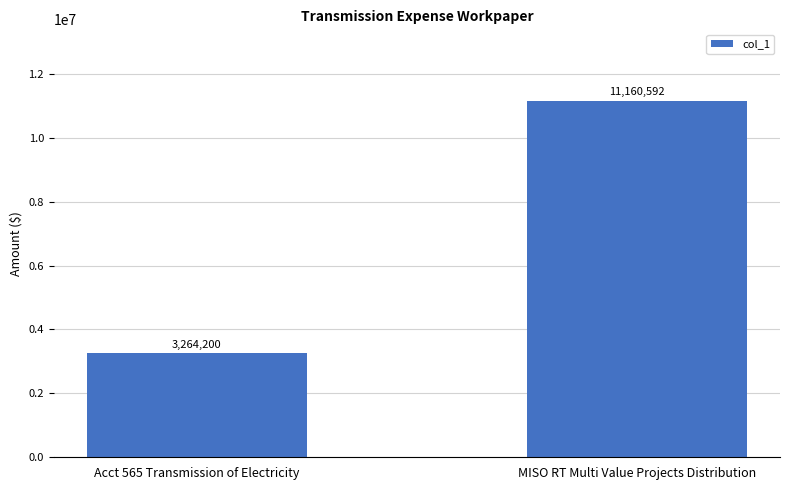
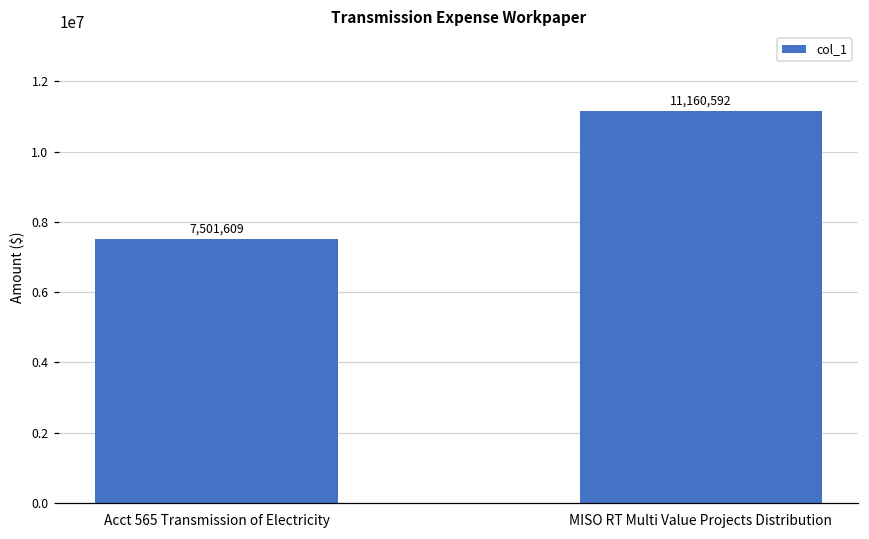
  {
-   "Acct 565 Transmission of Electricity": "3,264,200",
+   "Acct 565 Transmission of Electricity": "7,501,609",
    "MISO RT Multi Value Projects Distribution": "11,160,592"
  }
